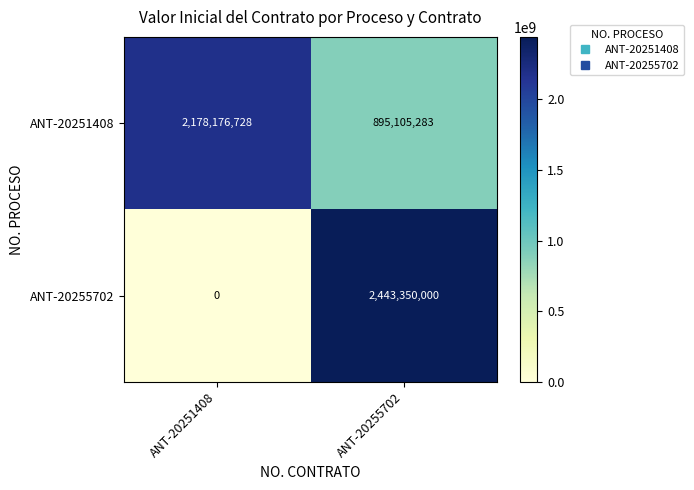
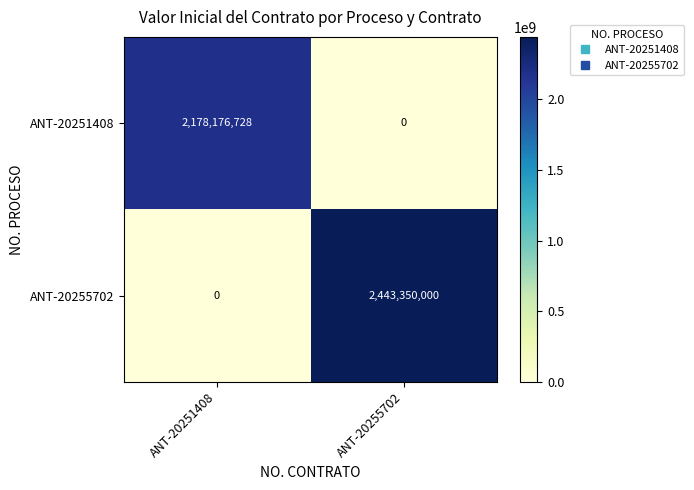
  {
    "ANT-20251408": {
      "ANT-20251408": "2,178,176,728",
-     "ANT-20255702": "895,105,283"
+     "ANT-20255702": "0"
    },
    "ANT-20255702": {
      "ANT-20251408": "0",
      "ANT-20255702": "2,443,350,000"
    }
  }
